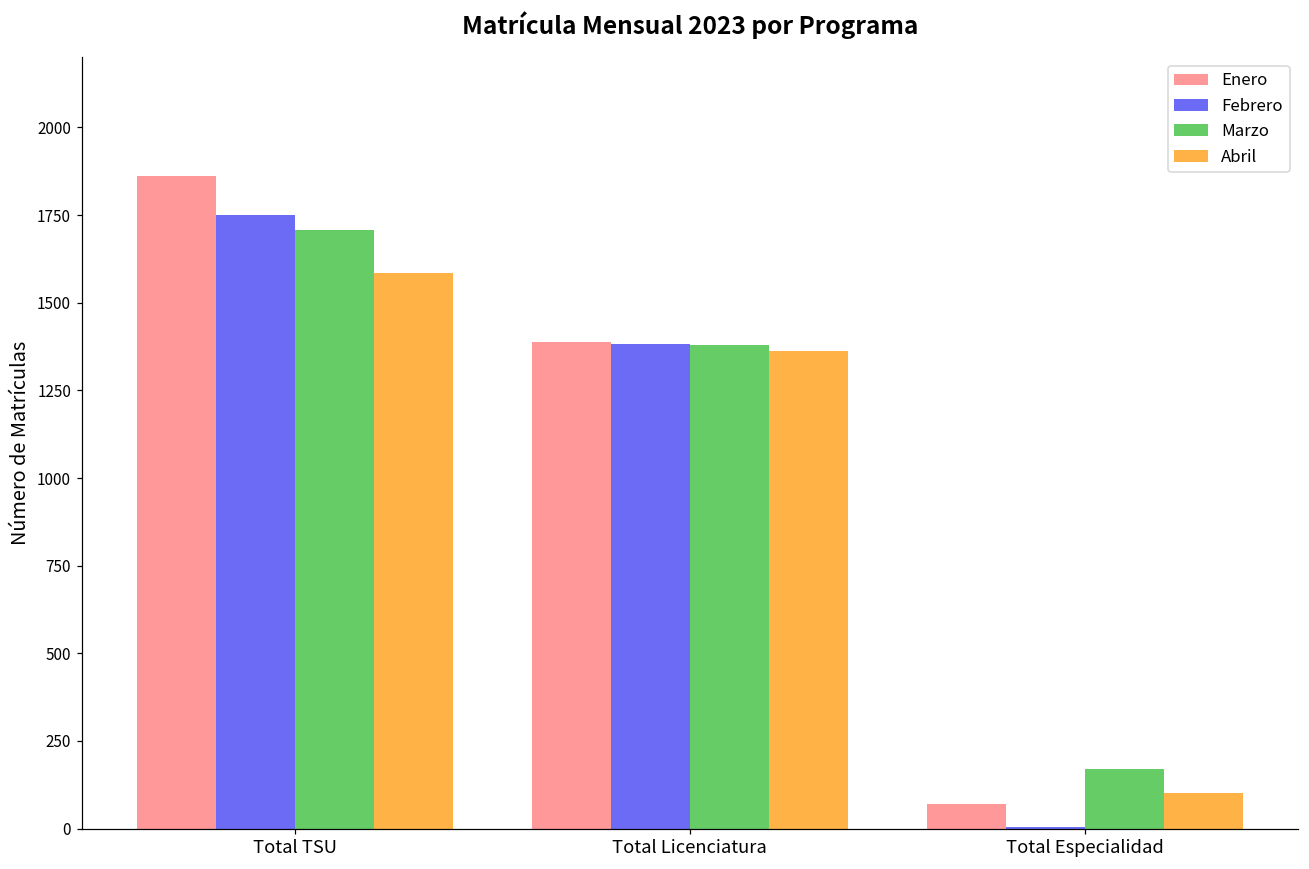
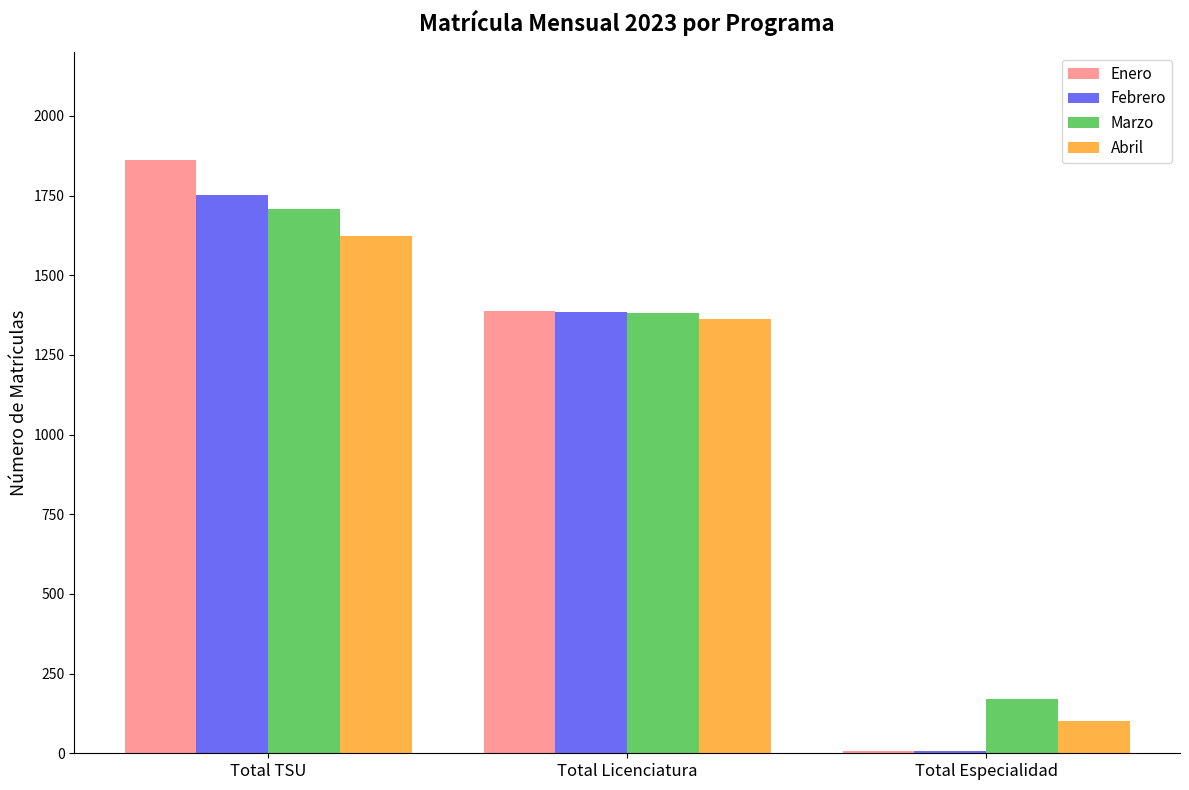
  {
    "Enero": {
      "Total TSU": 1860,
      "Total Licenciatura": 1390,
-     "Total Especialidad": 70
+     "Total Especialidad": 10
    },
    "Febrero": {
      "Total TSU": 1750,
      "Total Licenciatura": 1380
    },
    "Marzo": {
      "Total TSU": 1710,
      "Total Licenciatura": 1380,
      "Total Especialidad": 170
    },
    "Abril": {
-     "Total TSU": 1590,
+     "Total TSU": 1620,
      "Total Licenciatura": 1360,
      "Total Especialidad": 100
    }
  }
